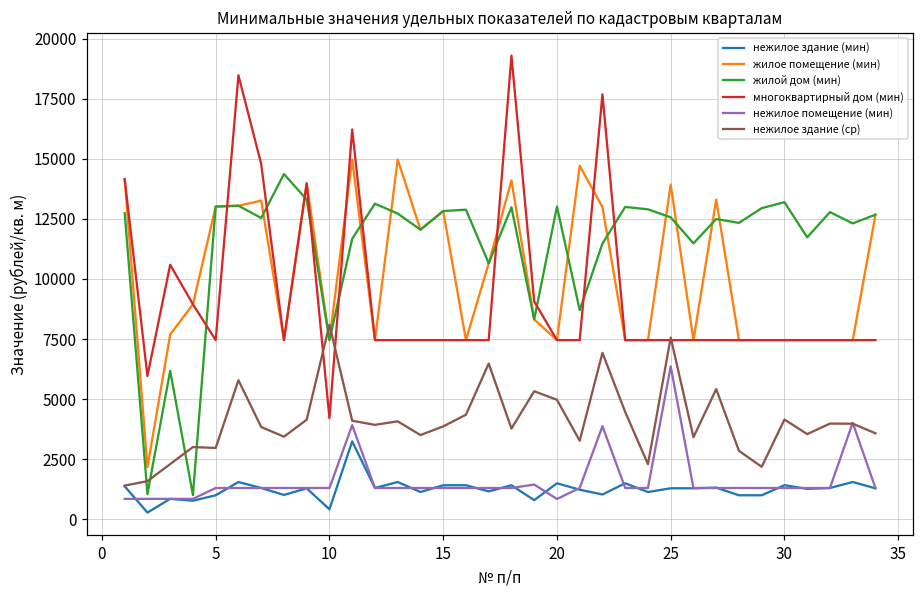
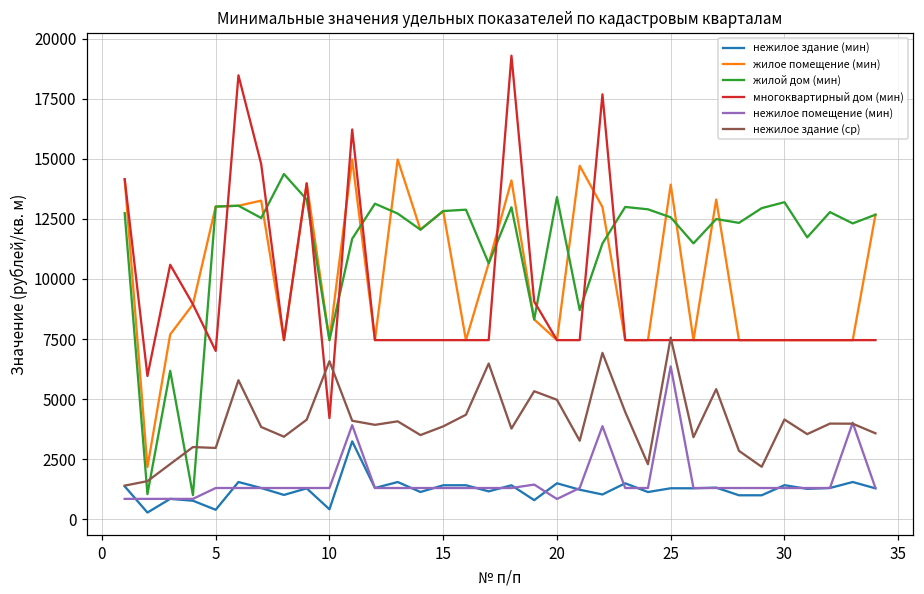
  {
    "нежилое здание (мин)": {
-     "5": 1000,
+     "5": 400,
      "10": 400,
      "20": 1500,
      "25": 1300
    },
    "жилое помещение (мин)": {
      "25": 13900
    },
    "жилой дом (мин)": {
-     "20": 13000,
+     "20": 13400,
      "25": 12600,
      "30": 13200
    },
    "многоквартирный дом (мин)": {
-     "5": 7500,
+     "5": 7000,
      "10": 4200,
      "15": 7500
    },
    "нежилое помещение (мин)": {
      "5": 1300,
      "10": 1300,
      "20": 900,
      "25": 6400
    },
    "нежилое здание (ср)": {
      "5": 3000,
-     "10": 8100,
+     "10": 6600,
      "15": 3900,
      "20": 5000,
      "30": 4200
    }
  }
